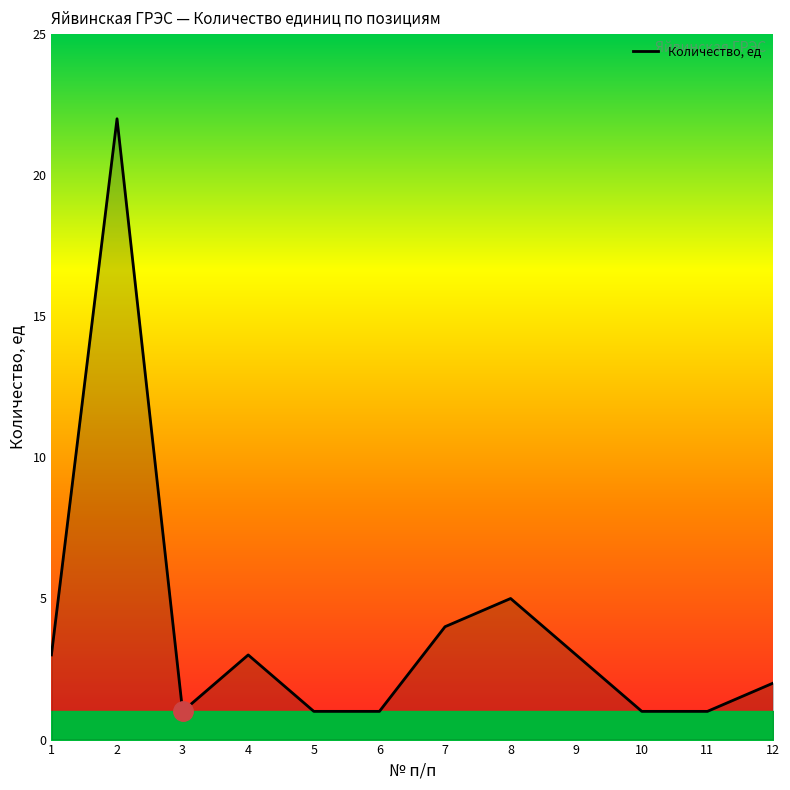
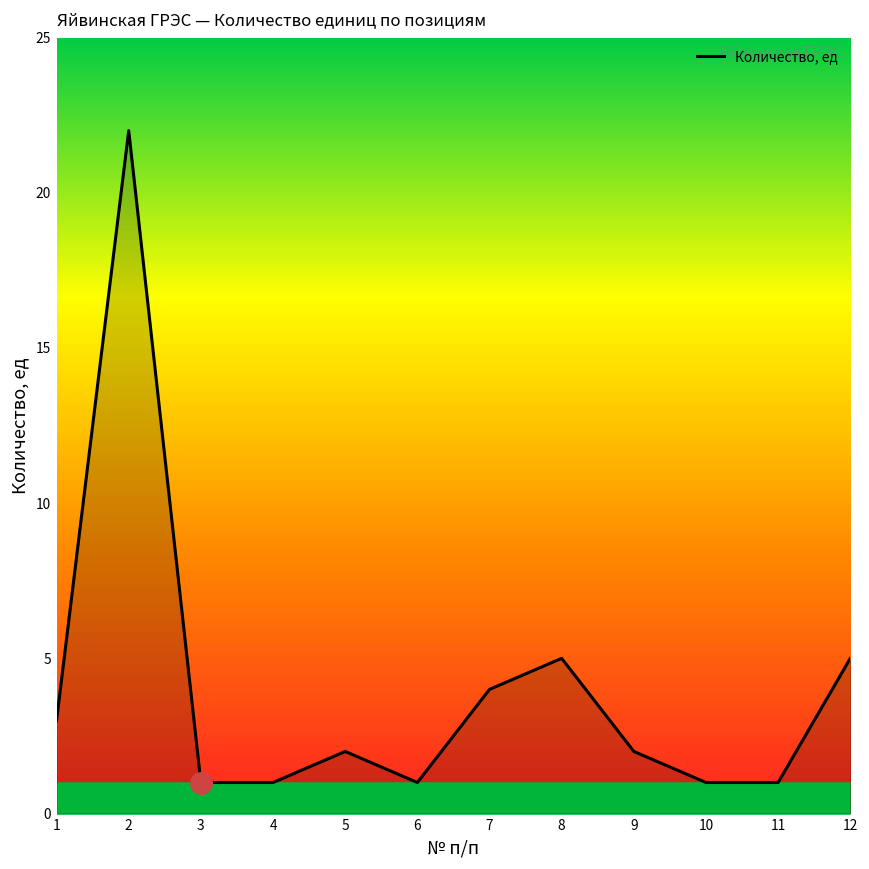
  {
    "Количество, ед": {
      "1": 3,
      "2": 22,
-     "4": 3,
-     "5": 1,
+     "4": 1,
+     "5": 2,
      "6": 1,
      "7": 4,
      "8": 5,
-     "9": 3,
+     "9": 2,
      "10": 1,
      "11": 1,
-     "12": 2
+     "12": 5
    }
  }
